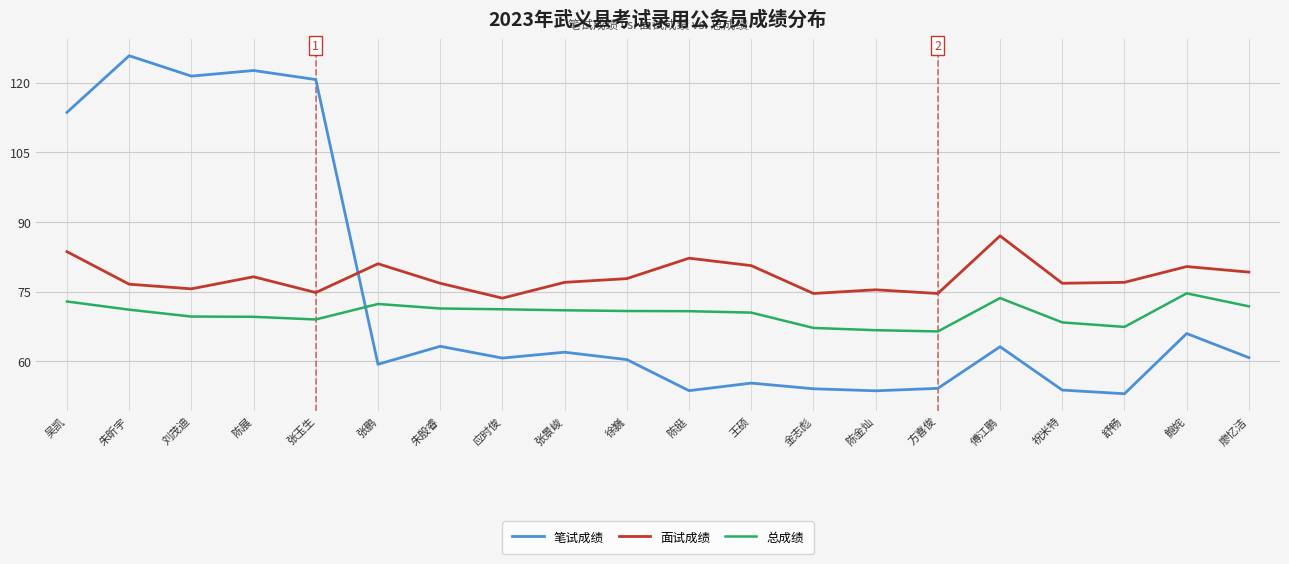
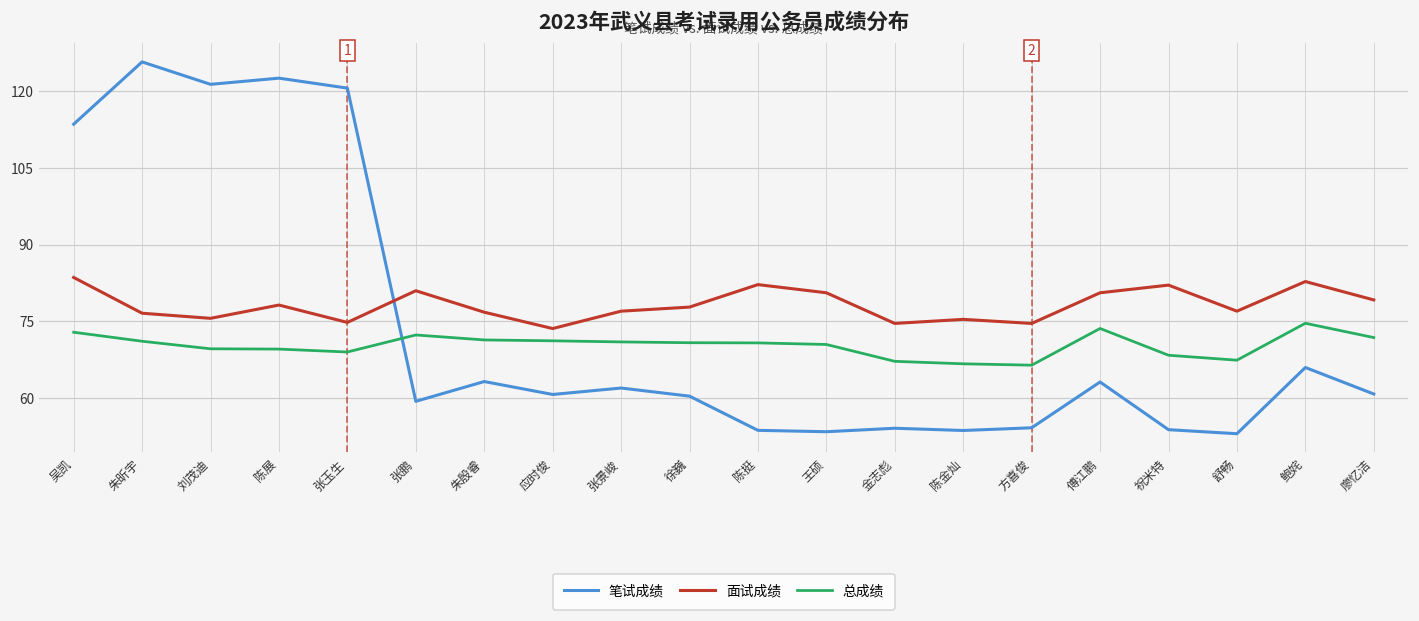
  {
    "笔试成绩": {
      "吴凯": 114,
      "朱昕宇": 126,
      "刘茂迪": 121,
      "陈展": 123,
      "张玉生": 121,
      "张鹏": 59,
      "朱殷睿": 63,
      "应时俊": 61,
      "张景峻": 62,
      "徐巍": 60,
      "陈挺": 54,
-     "王硕": 55,
+     "王硕": 53,
      "金志彪": 54,
      "陈金灿": 54,
      "方喜俊": 54,
      "傅江鹏": 63,
      "祝米特": 54,
      "舒畅": 53,
      "鲍姹": 66,
      "廖忆洁": 61
    },
    "面试成绩": {
      "吴凯": 84,
      "朱昕宇": 77,
      "刘茂迪": 76,
      "陈展": 78,
      "张玉生": 75,
      "张鹏": 81,
      "朱殷睿": 77,
      "应时俊": 74,
      "张景峻": 77,
      "徐巍": 78,
      "陈挺": 82,
      "王硕": 81,
      "金志彪": 75,
      "陈金灿": 75,
      "方喜俊": 75,
-     "傅江鹏": 87,
-     "祝米特": 77,
+     "傅江鹏": 81,
+     "祝米特": 82,
      "舒畅": 77,
-     "鲍姹": 80,
+     "鲍姹": 83,
      "廖忆洁": 79
    },
    "总成绩": {
      "吴凯": 73,
      "朱昕宇": 71,
      "刘茂迪": 70,
      "陈展": 70,
      "张玉生": 69,
      "张鹏": 72,
      "朱殷睿": 71,
      "应时俊": 71,
      "张景峻": 71,
      "徐巍": 71,
      "陈挺": 71,
      "王硕": 70,
      "金志彪": 67,
      "陈金灿": 67,
      "方喜俊": 66,
      "傅江鹏": 74,
      "祝米特": 68,
      "舒畅": 67,
      "鲍姹": 75,
      "廖忆洁": 72
    }
  }
